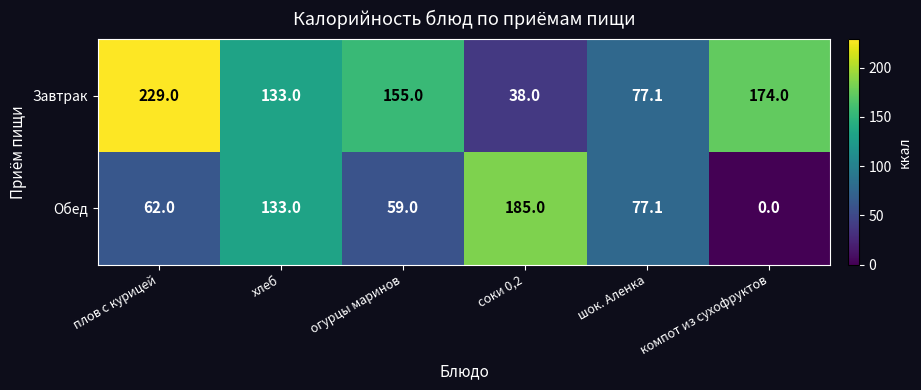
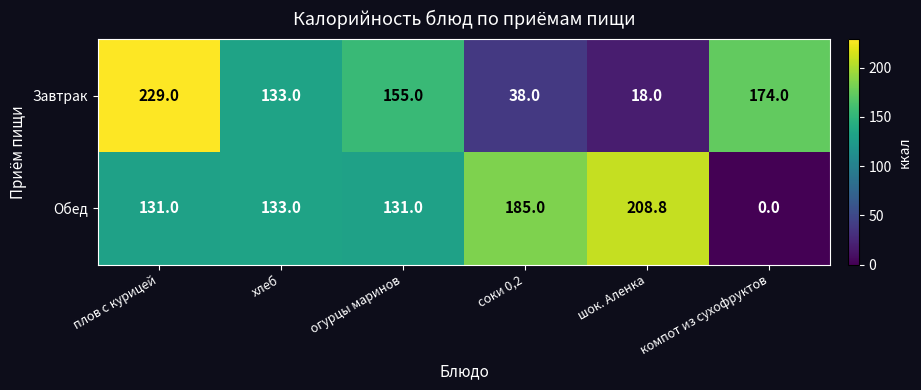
  {
    "Завтрак": {
      "плов с курицей": 229.0,
      "хлеб": 133.0,
      "огурцы маринов": 155.0,
      "соки 0,2": 38.0,
-     "шок. Аленка": 77.1,
+     "шок. Аленка": 18.0,
      "компот из сухофруктов": 174.0
    },
    "Обед": {
-     "плов с курицей": 62.0,
+     "плов с курицей": 131.0,
      "хлеб": 133.0,
-     "огурцы маринов": 59.0,
+     "огурцы маринов": 131.0,
      "соки 0,2": 185.0,
-     "шок. Аленка": 77.1,
+     "шок. Аленка": 208.8,
      "компот из сухофруктов": 0.0
    }
  }
